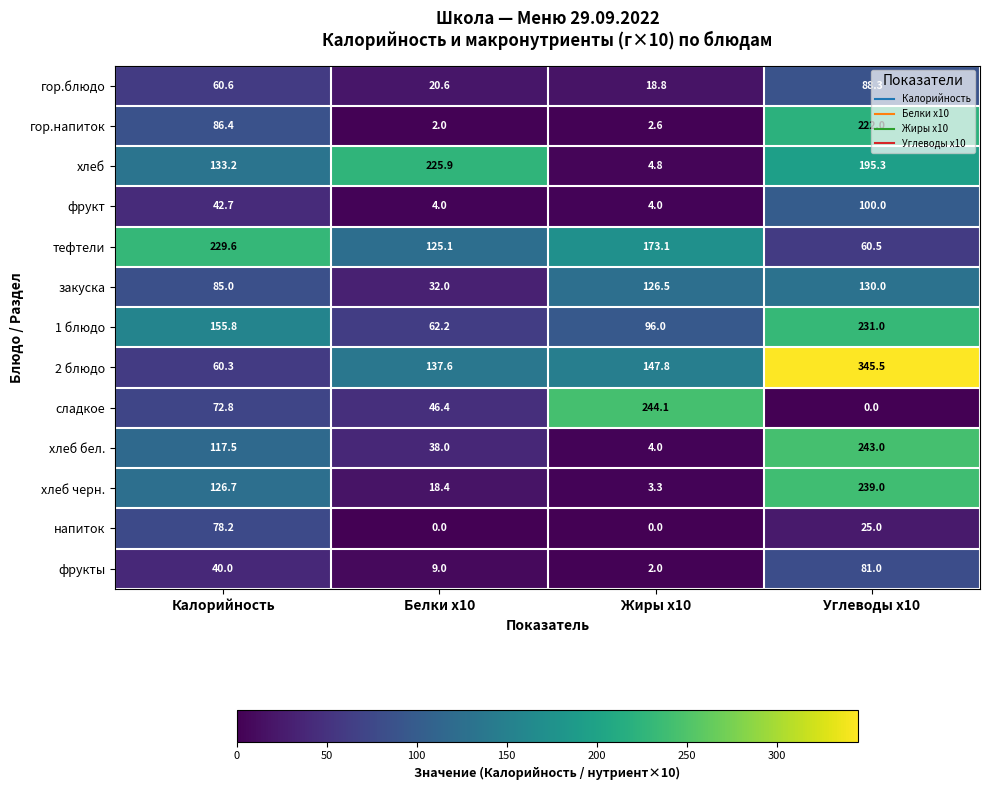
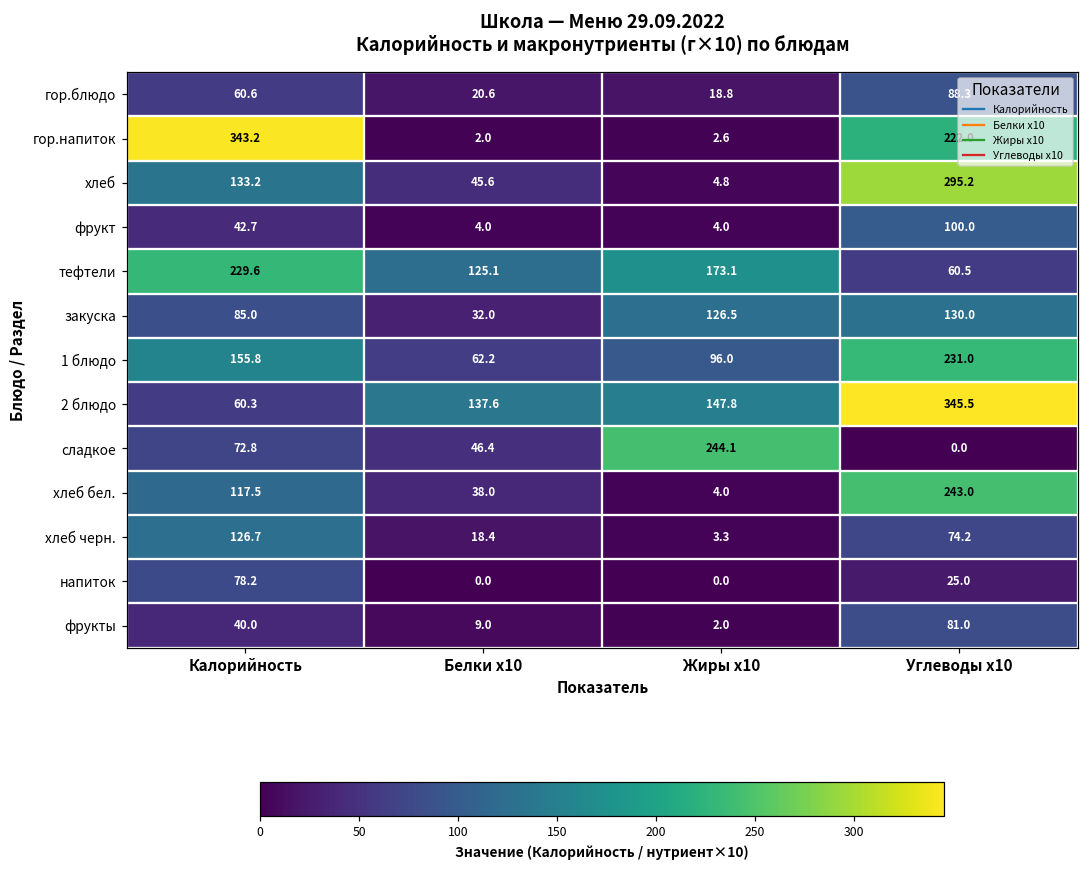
  {
    "гор.блюдо": {
      "Калорийность": 60.6,
      "Белки x10": 20.6,
      "Жиры x10": 18.8
    },
    "гор.напиток": {
-     "Калорийность": 86.4,
+     "Калорийность": 343.2,
      "Белки x10": 2.0,
      "Жиры x10": 2.6
    },
    "хлеб": {
      "Калорийность": 133.2,
-     "Белки x10": 225.9,
+     "Белки x10": 45.6,
      "Жиры x10": 4.8,
-     "Углеводы x10": 195.3
+     "Углеводы x10": 295.2
    },
    "фрукт": {
      "Калорийность": 42.7,
      "Белки x10": 4.0,
      "Жиры x10": 4.0,
      "Углеводы x10": 100.0
    },
    "тефтели": {
      "Калорийность": 229.6,
      "Белки x10": 125.1,
      "Жиры x10": 173.1,
      "Углеводы x10": 60.5
    },
    "закуска": {
      "Калорийность": 85.0,
      "Белки x10": 32.0,
      "Жиры x10": 126.5,
      "Углеводы x10": 130.0
    },
    "1 блюдо": {
      "Калорийность": 155.8,
      "Белки x10": 62.2,
      "Жиры x10": 96.0,
      "Углеводы x10": 231.0
    },
    "2 блюдо": {
      "Калорийность": 60.3,
      "Белки x10": 137.6,
      "Жиры x10": 147.8,
      "Углеводы x10": 345.5
    },
    "сладкое": {
      "Калорийность": 72.8,
      "Белки x10": 46.4,
      "Жиры x10": 244.1,
      "Углеводы x10": 0.0
    },
    "хлеб бел.": {
      "Калорийность": 117.5,
      "Белки x10": 38.0,
      "Жиры x10": 4.0,
      "Углеводы x10": 243.0
    },
    "хлеб черн.": {
      "Калорийность": 126.7,
      "Белки x10": 18.4,
      "Жиры x10": 3.3,
-     "Углеводы x10": 239.0
+     "Углеводы x10": 74.2
    },
    "напиток": {
      "Калорийность": 78.2,
      "Белки x10": 0.0,
      "Жиры x10": 0.0,
      "Углеводы x10": 25.0
    },
    "фрукты": {
      "Калорийность": 40.0,
      "Белки x10": 9.0,
      "Жиры x10": 2.0,
      "Углеводы x10": 81.0
    }
  }
